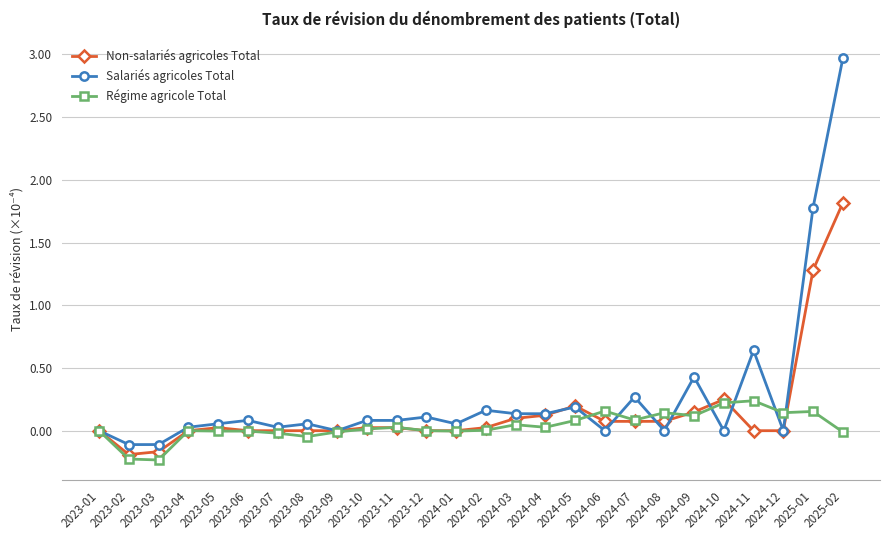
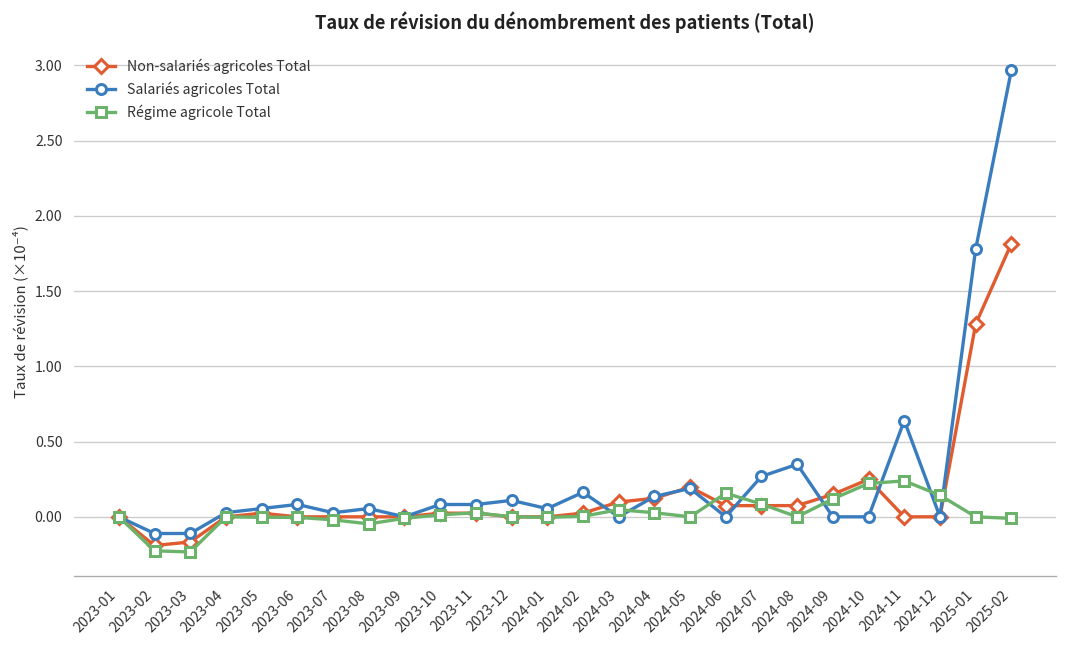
  {
    "Non-salariés agricoles Total": {
      "2023-02": -0.19,
      "2023-03": -0.17,
      "2023-05": 0.02,
      "2023-08": 0.00,
      "2024-02": 0.02,
      "2024-03": 0.10,
      "2024-06": 0.07,
      "2024-08": 0.07,
      "2024-09": 0.15,
      "2024-10": 0.25,
      "2024-11": 0.00,
      "2025-01": 1.28,
      "2025-02": 1.82
    },
    "Salariés agricoles Total": {
      "2023-02": -0.11,
      "2023-03": -0.11,
      "2023-04": 0.03,
      "2023-05": 0.06,
      "2023-06": 0.08,
      "2023-07": 0.03,
      "2023-08": 0.05,
      "2023-10": 0.08,
      "2023-11": 0.08,
      "2023-12": 0.11,
      "2024-01": 0.05,
      "2024-02": 0.16,
-     "2024-03": 0.14,
+     "2024-03": 0.00,
      "2024-06": 0.00,
      "2024-07": 0.27,
-     "2024-08": 0.00,
-     "2024-09": 0.43,
+     "2024-08": 0.35,
+     "2024-09": 0.00,
      "2024-10": 0.00,
      "2024-11": 0.64,
      "2025-01": 1.78,
      "2025-02": 2.97
    },
    "Régime agricole Total": {
      "2023-02": -0.23,
      "2023-03": -0.23,
      "2023-05": 0.00,
      "2023-08": -0.05,
      "2024-02": 0.00,
      "2024-03": 0.05,
      "2024-04": 0.03,
-     "2024-05": 0.08,
+     "2024-05": 0.00,
      "2024-06": 0.16,
-     "2024-08": 0.14,
+     "2024-08": 0.00,
      "2024-09": 0.12,
      "2024-10": 0.22,
      "2024-11": 0.24,
      "2024-12": 0.14,
-     "2025-01": 0.15,
+     "2025-01": 0.00,
      "2025-02": -0.01
    }
  }
